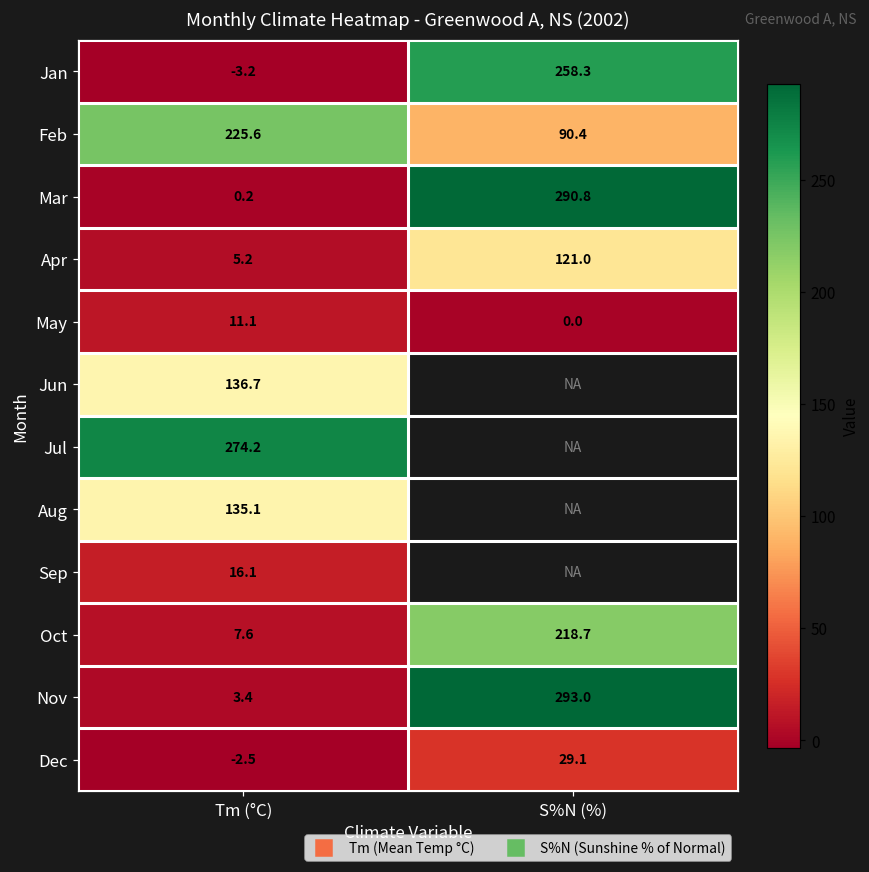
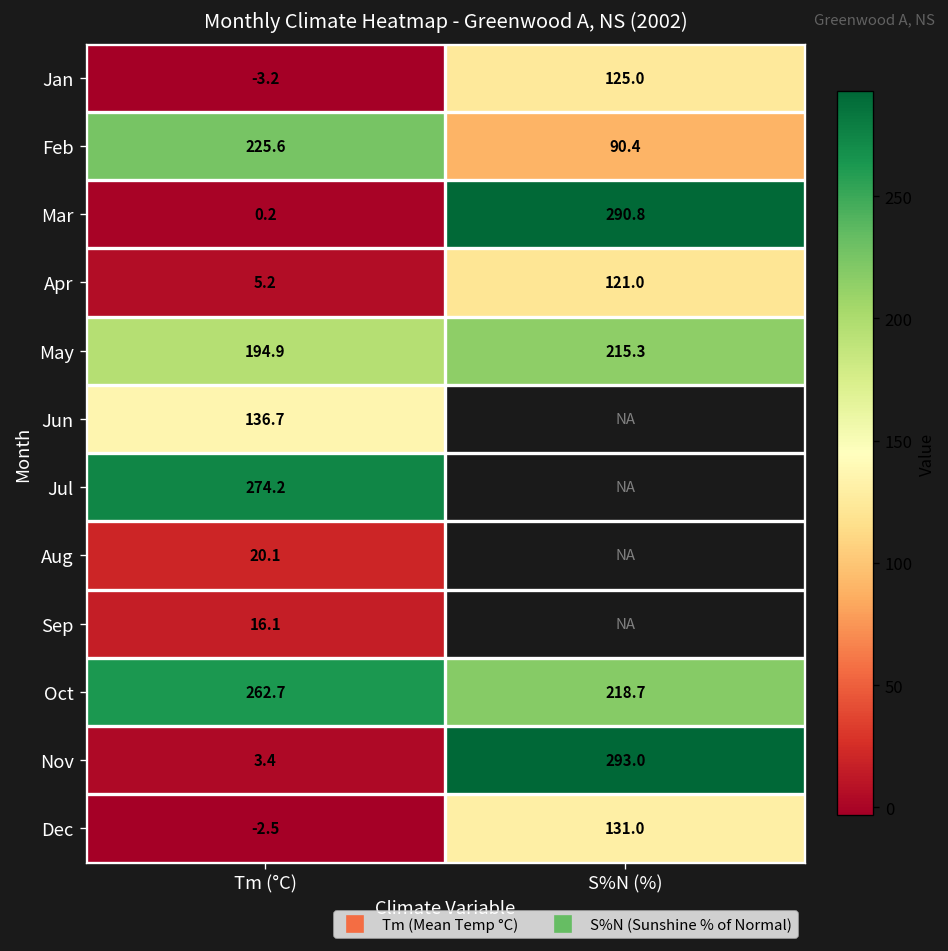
  {
    "Jan": {
      "Tm (°C)": -3.2,
-     "S%N (%)": 258.3
+     "S%N (%)": 125.0
    },
    "Feb": {
      "Tm (°C)": 225.6,
      "S%N (%)": 90.4
    },
    "Mar": {
      "Tm (°C)": 0.2,
      "S%N (%)": 290.8
    },
    "Apr": {
      "Tm (°C)": 5.2,
      "S%N (%)": 121.0
    },
    "May": {
-     "Tm (°C)": 11.1,
-     "S%N (%)": 0.0
+     "Tm (°C)": 194.9,
+     "S%N (%)": 215.3
    },
    "Jun": {
      "Tm (°C)": 136.7
    },
    "Jul": {
      "Tm (°C)": 274.2
    },
    "Aug": {
-     "Tm (°C)": 135.1
+     "Tm (°C)": 20.1
    },
    "Sep": {
      "Tm (°C)": 16.1
    },
    "Oct": {
-     "Tm (°C)": 7.6,
+     "Tm (°C)": 262.7,
      "S%N (%)": 218.7
    },
    "Nov": {
      "Tm (°C)": 3.4,
      "S%N (%)": 293.0
    },
    "Dec": {
      "Tm (°C)": -2.5,
-     "S%N (%)": 29.1
+     "S%N (%)": 131.0
    }
  }
